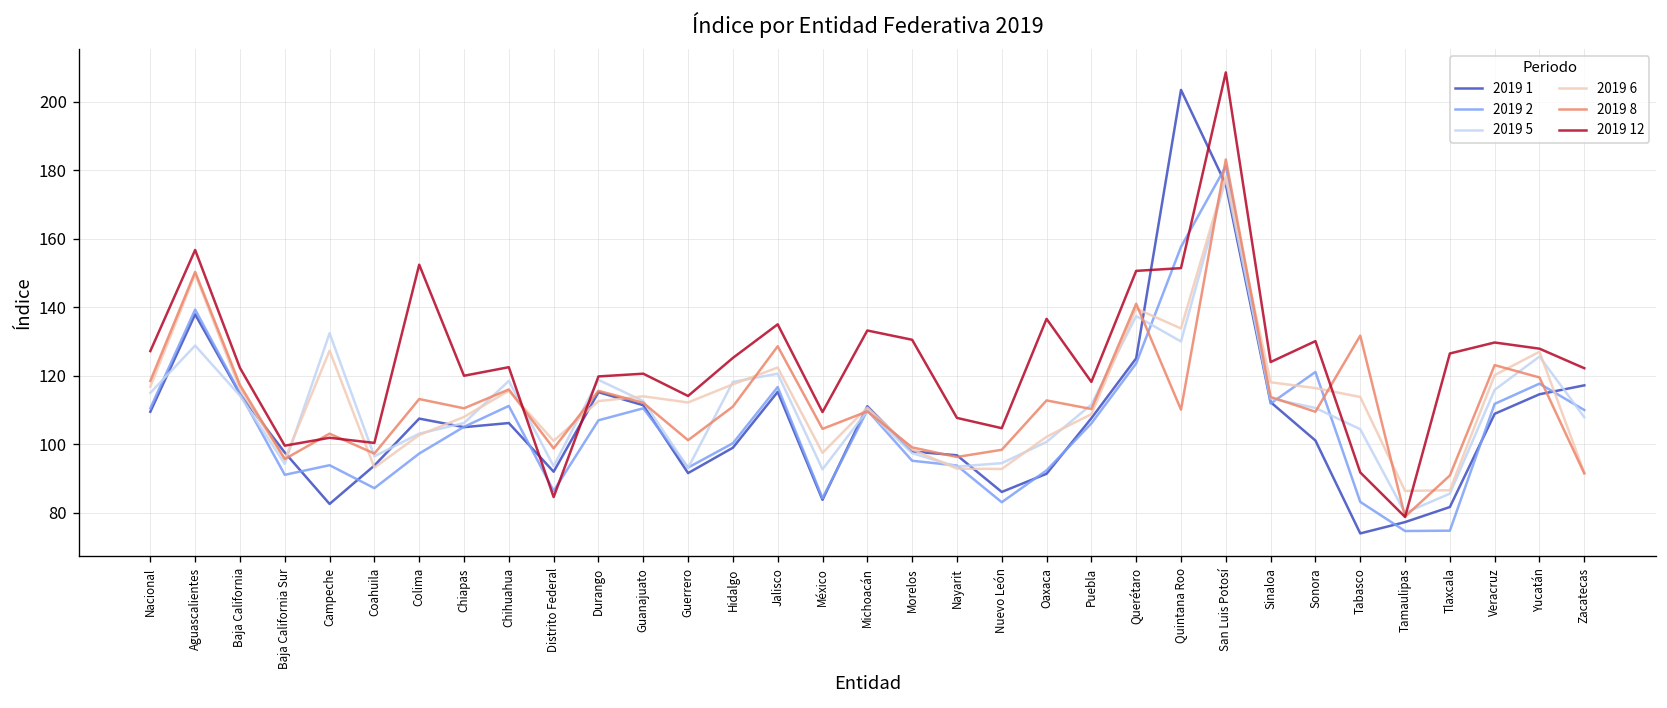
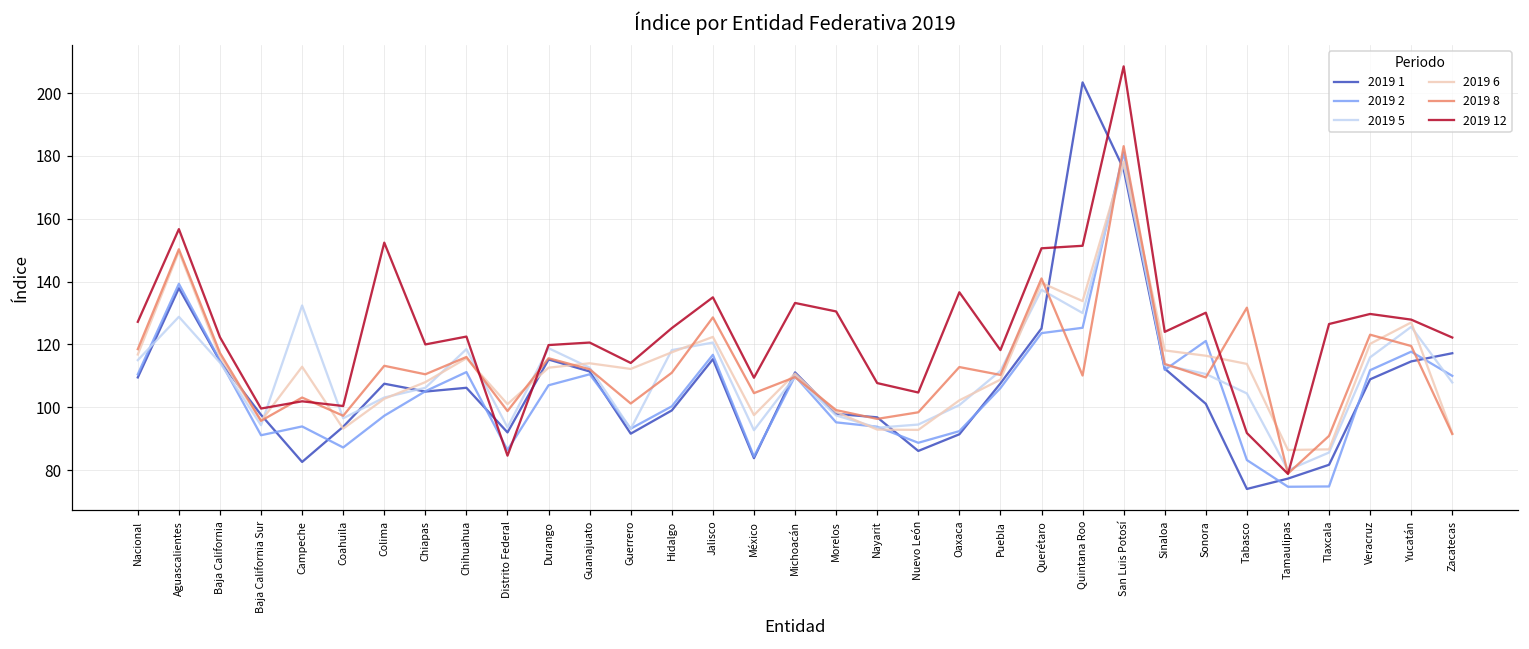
  {
    "2019 1": {
      "Nacional": 110,
      "Aguascalientes": 138,
      "Baja California Sur": 98,
      "Campeche": 83,
      "Colima": 108,
      "Chihuahua": 106,
      "Distrito Federal": 92,
      "Guerrero": 92,
      "Hidalgo": 99,
      "Jalisco": 115,
      "Nuevo León": 86,
      "Oaxaca": 91,
      "Puebla": 108,
      "Querétaro": 125,
      "Quintana Roo": 203,
      "San Luis Potosí": 176,
      "Sonora": 101,
      "Tabasco": 74,
      "Tamaulipas": 77,
      "Tlaxcala": 82,
      "Veracruz": 109,
      "Yucatán": 115,
      "Zacatecas": 117
    },
    "2019 2": {
      "Nacional": 111,
      "Aguascalientes": 139,
      "Baja California Sur": 91,
      "Campeche": 94,
      "Coahuila": 87,
      "Colima": 97,
      "Chihuahua": 111,
      "Distrito Federal": 86,
      "Durango": 107,
      "Guanajuato": 111,
      "Hidalgo": 100,
      "Jalisco": 117,
      "Morelos": 95,
-     "Nuevo León": 83,
+     "Nuevo León": 89,
      "Oaxaca": 92,
      "Puebla": 106,
      "Querétaro": 124,
-     "Quintana Roo": 158,
+     "Quintana Roo": 125,
      "San Luis Potosí": 181,
      "Sonora": 121,
      "Tabasco": 83,
      "Tamaulipas": 75,
      "Tlaxcala": 75,
      "Veracruz": 112,
      "Yucatán": 118,
      "Zacatecas": 110
    },
    "2019 5": {
      "Nacional": 115,
      "Aguascalientes": 129,
      "Baja California Sur": 94,
      "Campeche": 132,
      "Chiapas": 106,
      "Chihuahua": 119,
      "Distrito Federal": 94,
      "Durango": 119,
      "Jalisco": 121,
      "México": 93,
      "Nuevo León": 95,
      "Oaxaca": 101,
      "Puebla": 112,
      "Querétaro": 137,
      "Quintana Roo": 130,
      "Sonora": 111,
      "Tabasco": 104,
      "Tamaulipas": 80,
      "Tlaxcala": 86,
      "Veracruz": 116,
      "Yucatán": 126,
      "Zacatecas": 108
    },
    "2019 6": {
      "Nacional": 117,
      "Baja California": 116,
-     "Campeche": 127,
+     "Campeche": 113,
      "Chiapas": 108,
      "Distrito Federal": 101,
      "Durango": 113,
      "Guanajuato": 114,
      "Guerrero": 112,
      "Jalisco": 122,
      "México": 98,
      "Nuevo León": 93,
      "Oaxaca": 102,
      "Puebla": 109,
      "Querétaro": 140,
      "Quintana Roo": 134,
      "Sinaloa": 118,
      "Sonora": 116,
      "Tabasco": 114,
      "Tamaulipas": 86,
      "Tlaxcala": 87,
      "Veracruz": 120
    },
    "2019 8": {
      "Nacional": 119,
      "Baja California": 117,
      "Campeche": 103,
      "Colima": 113,
      "Chiapas": 111,
      "Distrito Federal": 99,
      "Guerrero": 101,
      "Hidalgo": 111,
      "Jalisco": 129,
      "México": 105,
      "Nuevo León": 98,
      "Oaxaca": 113,
      "Puebla": 110,
      "Querétaro": 141,
      "Quintana Roo": 110,
      "San Luis Potosí": 183,
      "Sonora": 110,
      "Tabasco": 132,
      "Tlaxcala": 91,
      "Veracruz": 123,
      "Yucatán": 120
    },
    "2019 12": {
      "Nacional": 127,
      "Aguascalientes": 157,
      "Baja California": 122,
      "Baja California Sur": 100,
      "Campeche": 102,
      "Coahuila": 100,
      "Colima": 152,
      "Chiapas": 120,
      "Chihuahua": 123,
      "Distrito Federal": 85,
      "Durango": 120,
      "Guanajuato": 121,
      "Guerrero": 114,
      "Hidalgo": 125,
      "Jalisco": 135,
      "México": 109,
      "Michoacán": 133,
      "Morelos": 131,
      "Nayarit": 108,
      "Nuevo León": 105,
      "Oaxaca": 137,
      "Puebla": 118,
      "Querétaro": 151,
      "Quintana Roo": 151,
      "San Luis Potosí": 209,
      "Sinaloa": 124,
      "Sonora": 130,
      "Tabasco": 92,
      "Tlaxcala": 127,
      "Veracruz": 130,
      "Zacatecas": 122
    }
  }
